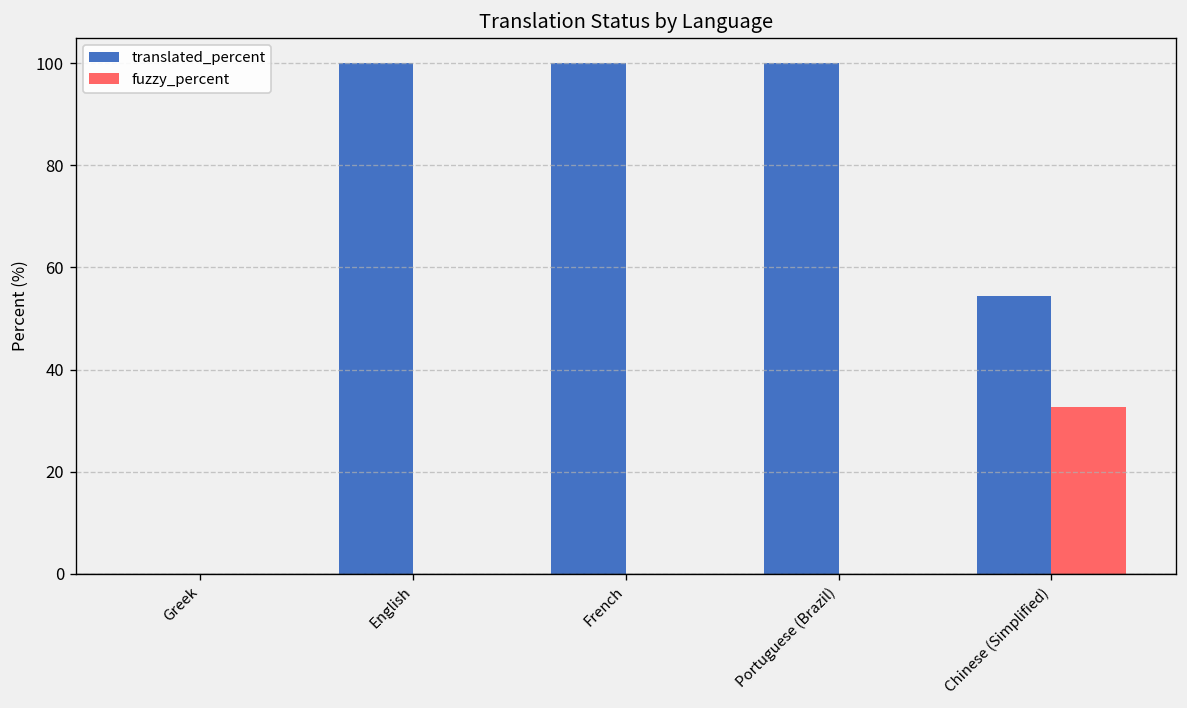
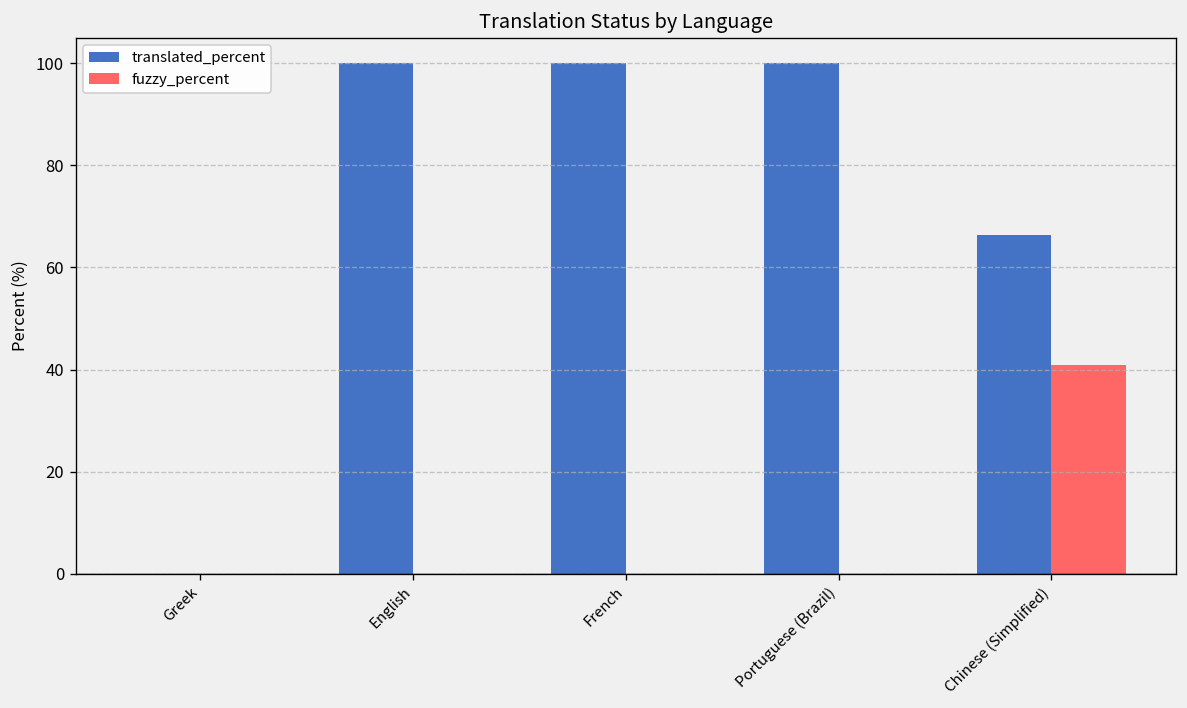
  {
    "translated_percent": {
      "Greek": 0,
      "English": 100,
      "French": 100,
      "Portuguese (Brazil)": 100,
-     "Chinese (Simplified)": 55
+     "Chinese (Simplified)": 66
    },
    "fuzzy_percent": {
      "Greek": 0,
      "English": 0,
      "French": 0,
      "Portuguese (Brazil)": 0,
-     "Chinese (Simplified)": 33
+     "Chinese (Simplified)": 41
    }
  }
